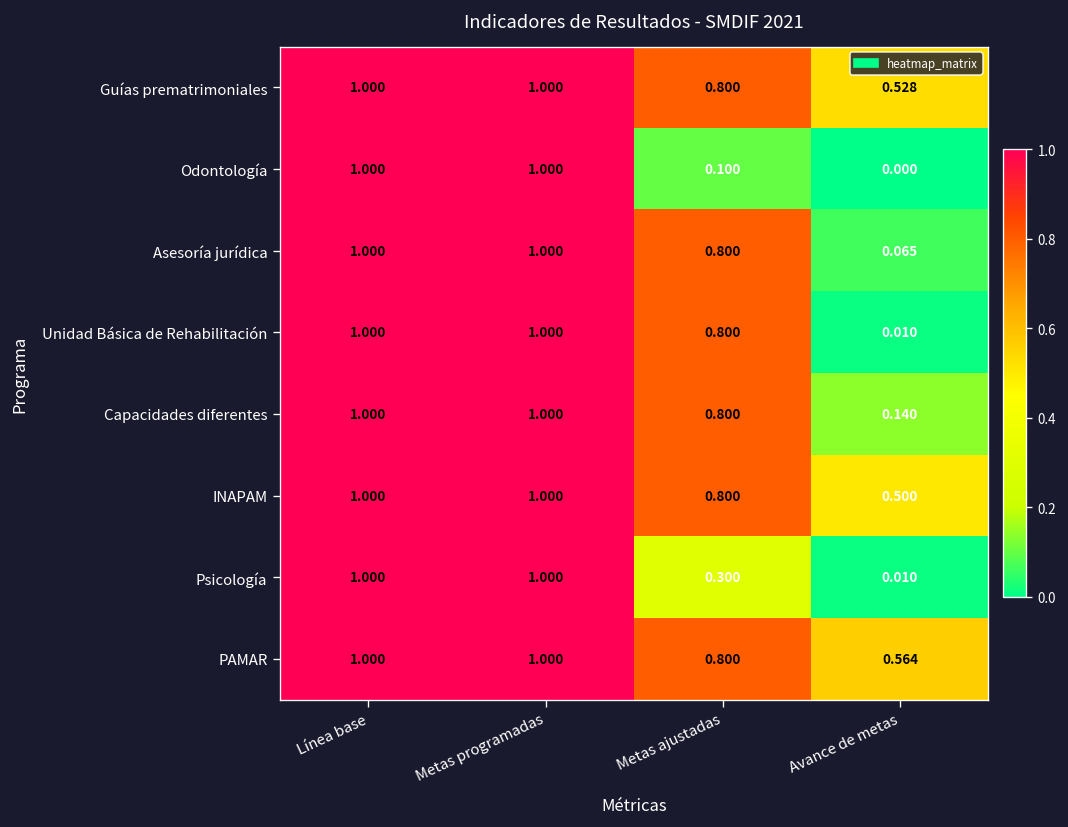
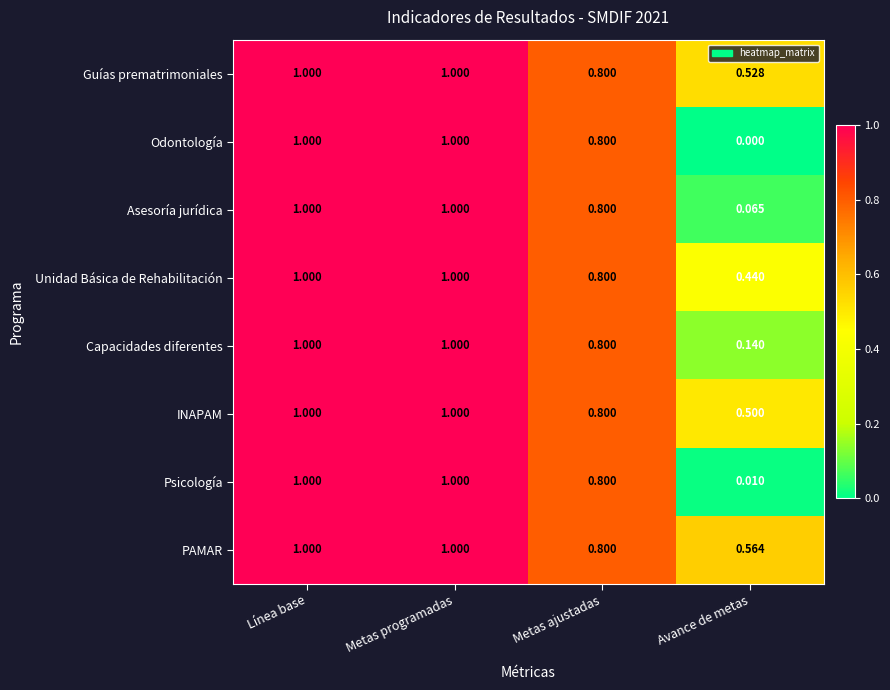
  {
    "Guías prematrimoniales": {
      "Línea base": 1.000,
      "Metas programadas": 1.000,
      "Metas ajustadas": 0.800,
      "Avance de metas": 0.528
    },
    "Odontología": {
      "Línea base": 1.000,
      "Metas programadas": 1.000,
-     "Metas ajustadas": 0.100,
+     "Metas ajustadas": 0.800,
      "Avance de metas": 0.000
    },
    "Asesoría jurídica": {
      "Línea base": 1.000,
      "Metas programadas": 1.000,
      "Metas ajustadas": 0.800,
      "Avance de metas": 0.065
    },
    "Unidad Básica de Rehabilitación": {
      "Línea base": 1.000,
      "Metas programadas": 1.000,
      "Metas ajustadas": 0.800,
-     "Avance de metas": 0.010
+     "Avance de metas": 0.440
    },
    "Capacidades diferentes": {
      "Línea base": 1.000,
      "Metas programadas": 1.000,
      "Metas ajustadas": 0.800,
      "Avance de metas": 0.140
    },
    "INAPAM": {
      "Línea base": 1.000,
      "Metas programadas": 1.000,
      "Metas ajustadas": 0.800,
      "Avance de metas": 0.500
    },
    "Psicología": {
      "Línea base": 1.000,
      "Metas programadas": 1.000,
-     "Metas ajustadas": 0.300,
+     "Metas ajustadas": 0.800,
      "Avance de metas": 0.010
    },
    "PAMAR": {
      "Línea base": 1.000,
      "Metas programadas": 1.000,
      "Metas ajustadas": 0.800,
      "Avance de metas": 0.564
    }
  }
